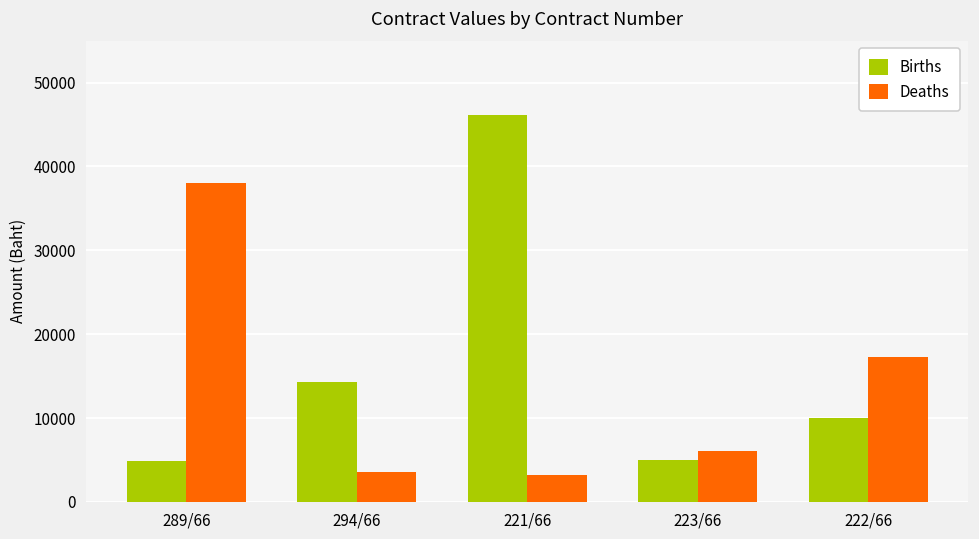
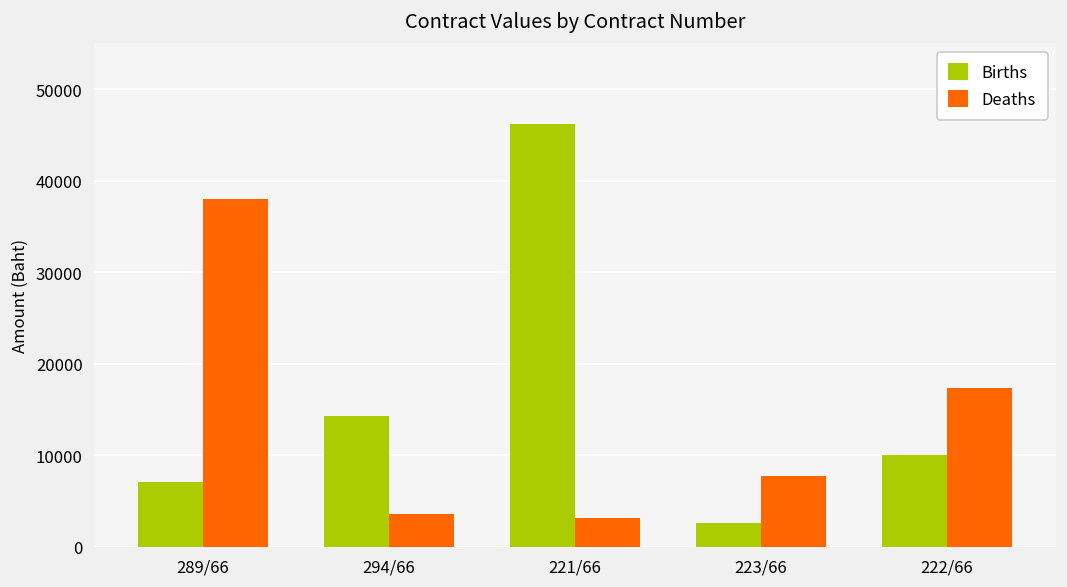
  {
    "Births": {
-     "289/66": 5000,
+     "289/66": 7000,
      "294/66": 14000,
      "221/66": 46000,
-     "223/66": 5000,
+     "223/66": 3000,
      "222/66": 10000
    },
    "Deaths": {
      "289/66": 38000,
      "294/66": 4000,
      "221/66": 3000,
-     "223/66": 6000,
+     "223/66": 8000,
      "222/66": 17000
    }
  }
